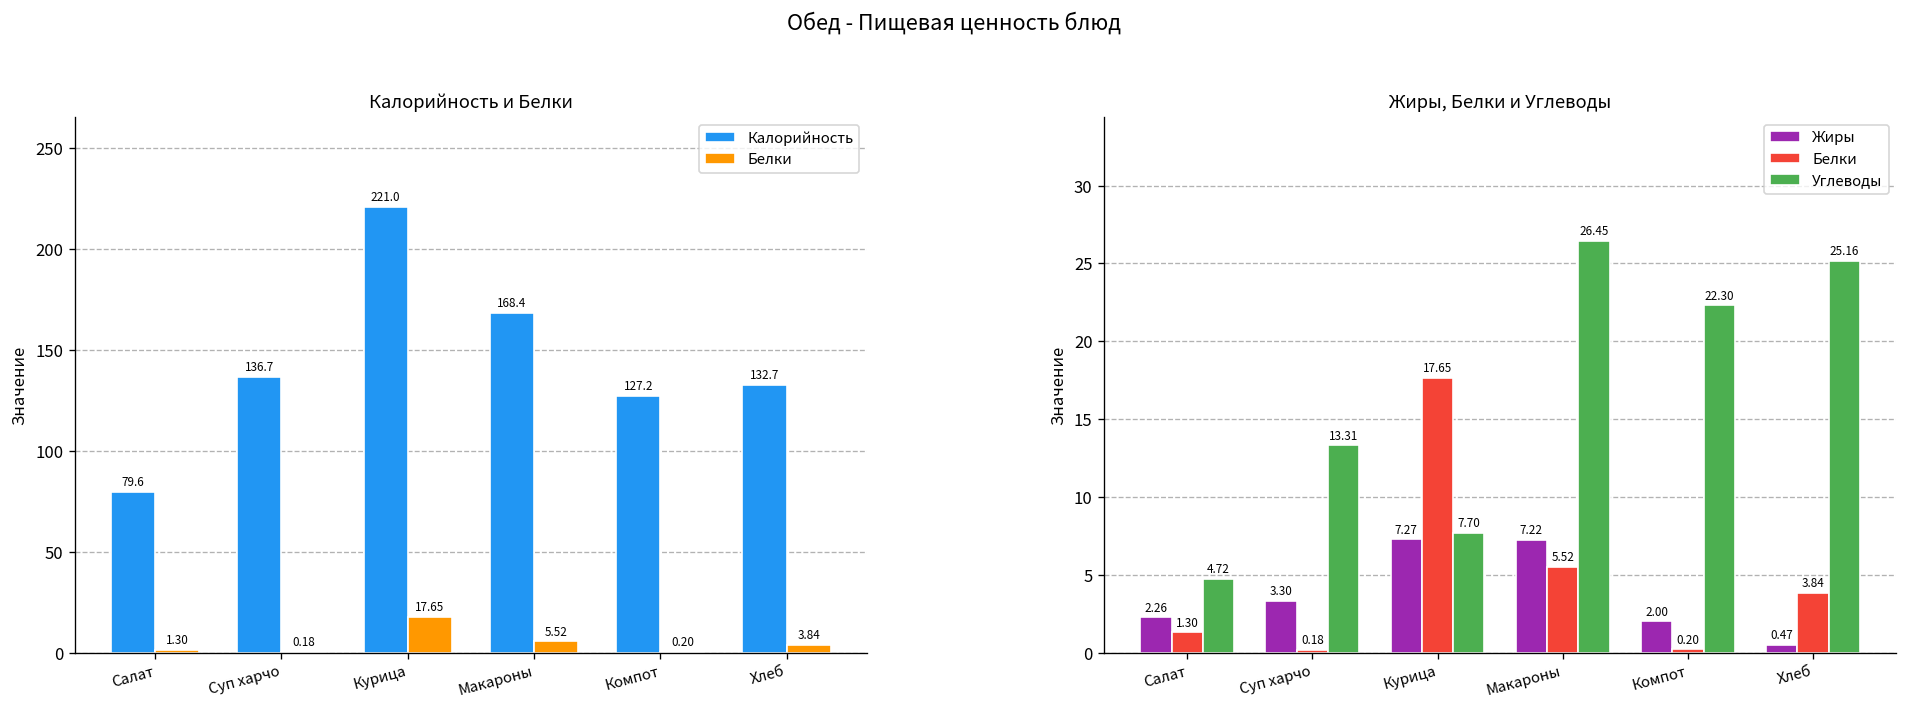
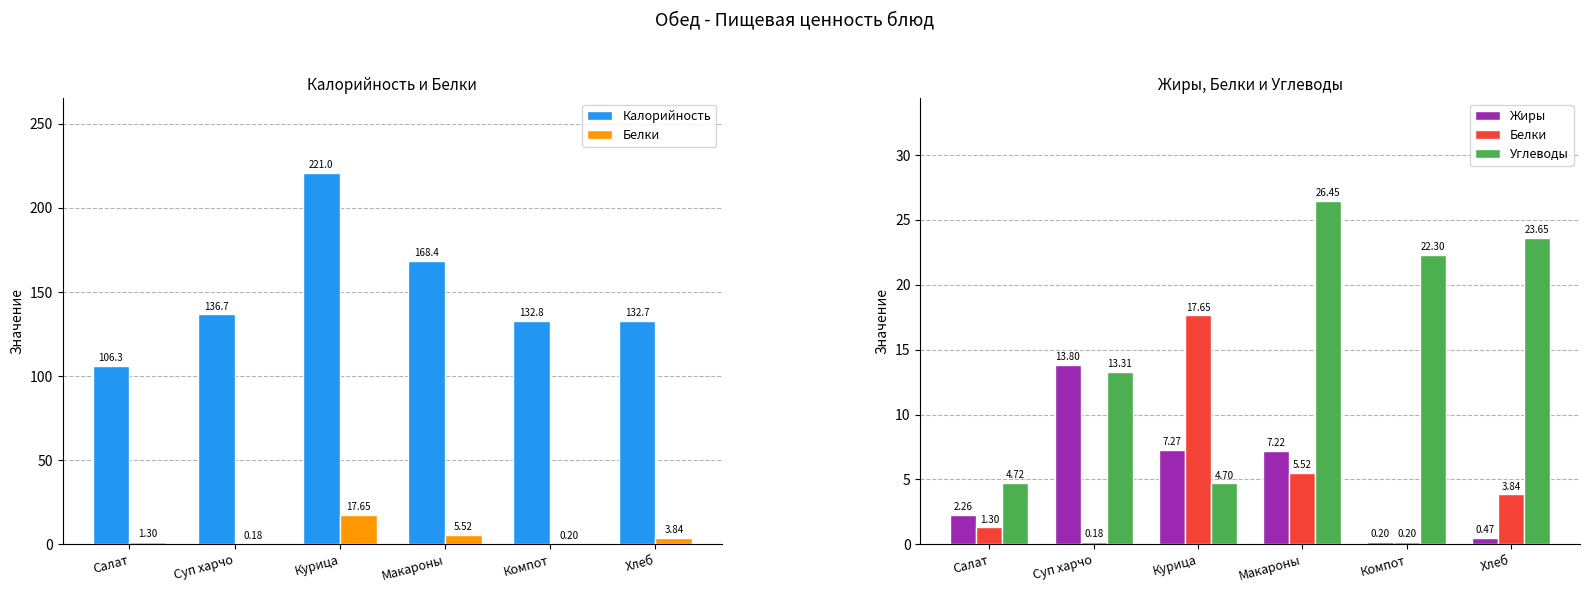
  {
    "Калорийность и Белки": {
      "Калорийность": {
-       "Салат": 79.6,
+       "Салат": 106.3,
        "Суп харчо": 136.7,
        "Курица": 221.0,
        "Макароны": 168.4,
-       "Компот": 127.2,
+       "Компот": 132.8,
        "Хлеб": 132.7
      }
    },
    "Жиры, Белки и Углеводы": {
      "Жиры": {
        "Салат": 2.26,
-       "Суп харчо": 3.30,
+       "Суп харчо": 13.80,
        "Курица": 7.27,
        "Макароны": 7.22,
-       "Компот": 2.00,
+       "Компот": 0.20,
        "Хлеб": 0.47
      },
      "Белки": {
        "Салат": 1.30,
        "Суп харчо": 0.18,
        "Курица": 17.65,
        "Макароны": 5.52,
        "Компот": 0.20,
        "Хлеб": 3.84
      },
      "Углеводы": {
        "Салат": 4.72,
        "Суп харчо": 13.31,
-       "Курица": 7.70,
+       "Курица": 4.70,
        "Макароны": 26.45,
        "Компот": 22.30,
-       "Хлеб": 25.16
+       "Хлеб": 23.65
      }
    }
  }
